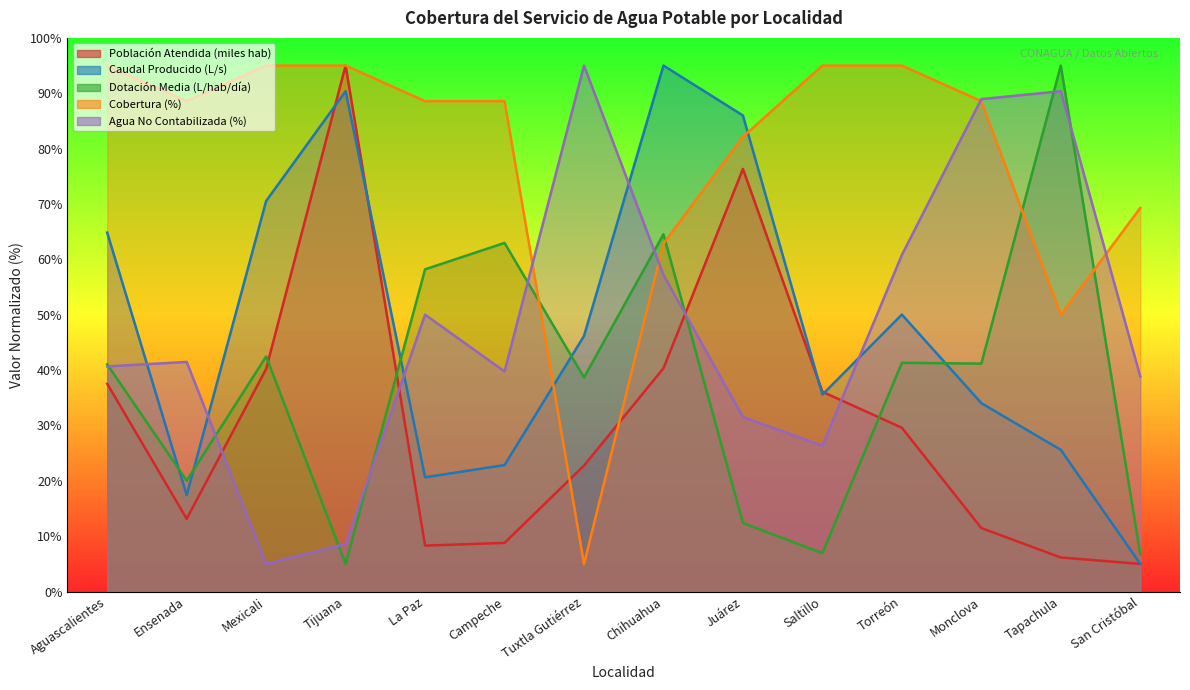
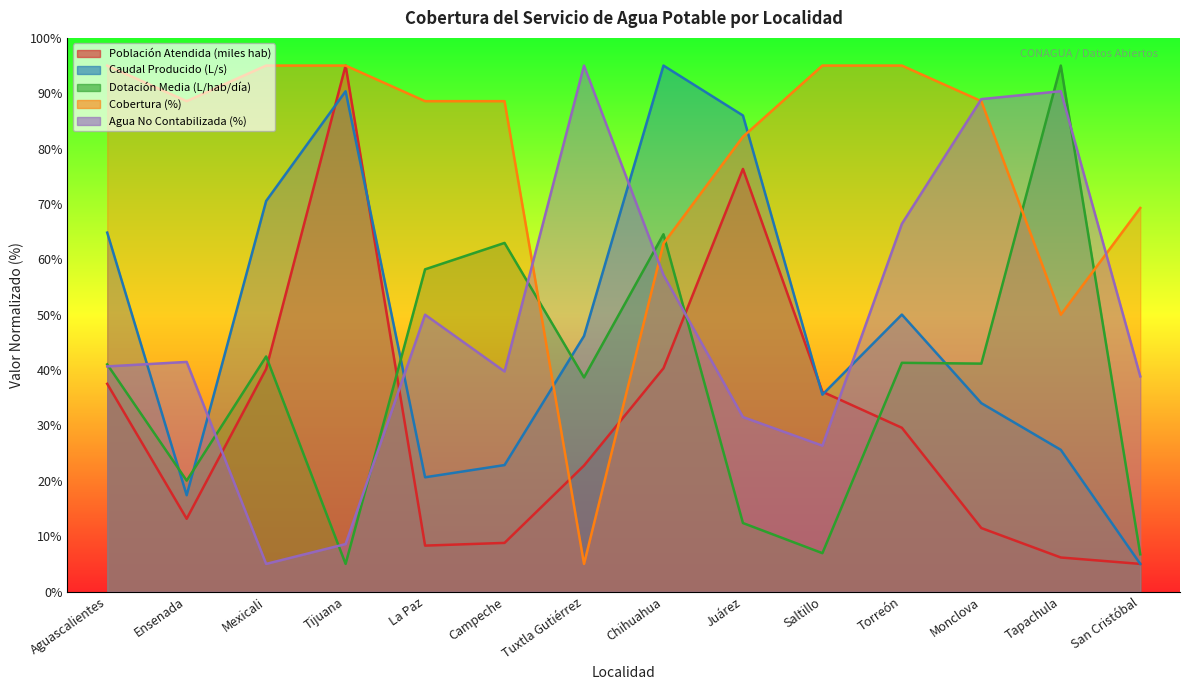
  {
    "Caudal Producido (L/s)": {
      "Aguascalientes": "65%",
      "Ensenada": "17%",
      "Mexicali": "71%",
      "Tijuana": "90%",
      "La Paz": "21%",
      "Campeche": "23%",
      "Tuxtla Gutiérrez": "46%",
      "Chihuahua": "95%",
      "Juárez": "86%",
      "Saltillo": "36%",
      "Torreón": "50%",
      "Monclova": "34%",
      "Tapachula": "26%"
    },
    "Dotación Media (L/hab/día)": {
      "Ensenada": "20%",
      "Mexicali": "42%",
      "Tijuana": "5%",
      "La Paz": "58%",
      "Campeche": "63%",
      "Tuxtla Gutiérrez": "39%",
      "Chihuahua": "65%",
      "Juárez": "12%",
      "Saltillo": "7%",
      "Torreón": "41%",
      "Monclova": "41%",
      "Tapachula": "95%",
      "San Cristóbal": "7%"
    },
    "Agua No Contabilizada (%)": {
      "Ensenada": "41%",
      "Mexicali": "5%",
      "Tijuana": "9%",
      "La Paz": "50%",
      "Campeche": "40%",
      "Tuxtla Gutiérrez": "95%",
      "Chihuahua": "57%",
      "Juárez": "32%",
      "Saltillo": "26%",
-     "Torreón": "61%",
+     "Torreón": "66%",
      "Tapachula": "90%",
      "San Cristóbal": "39%"
    }
  }
